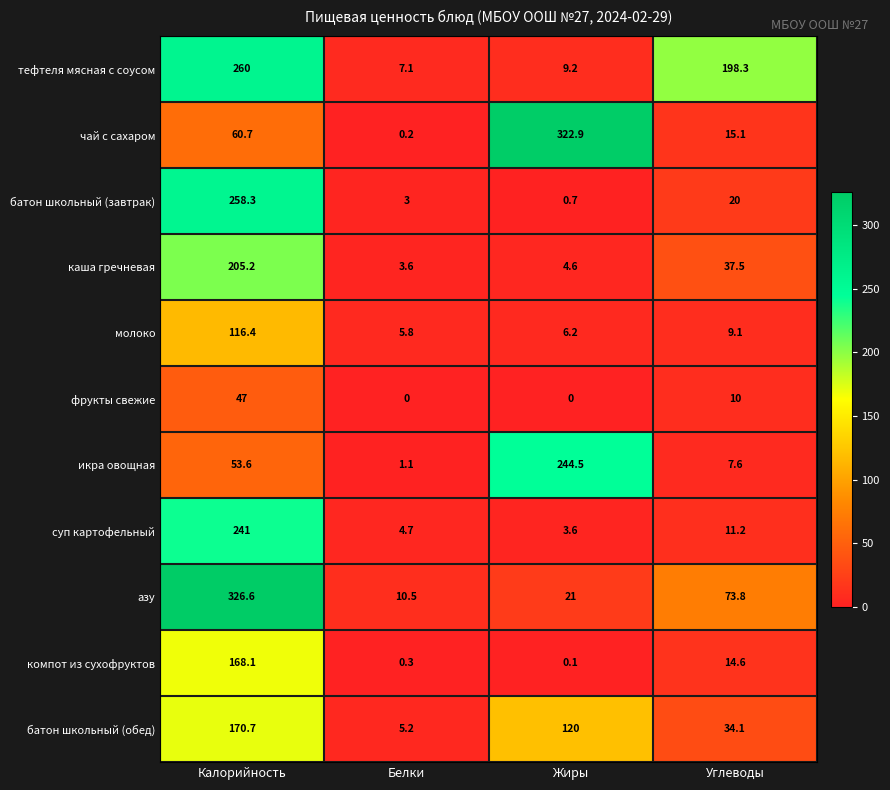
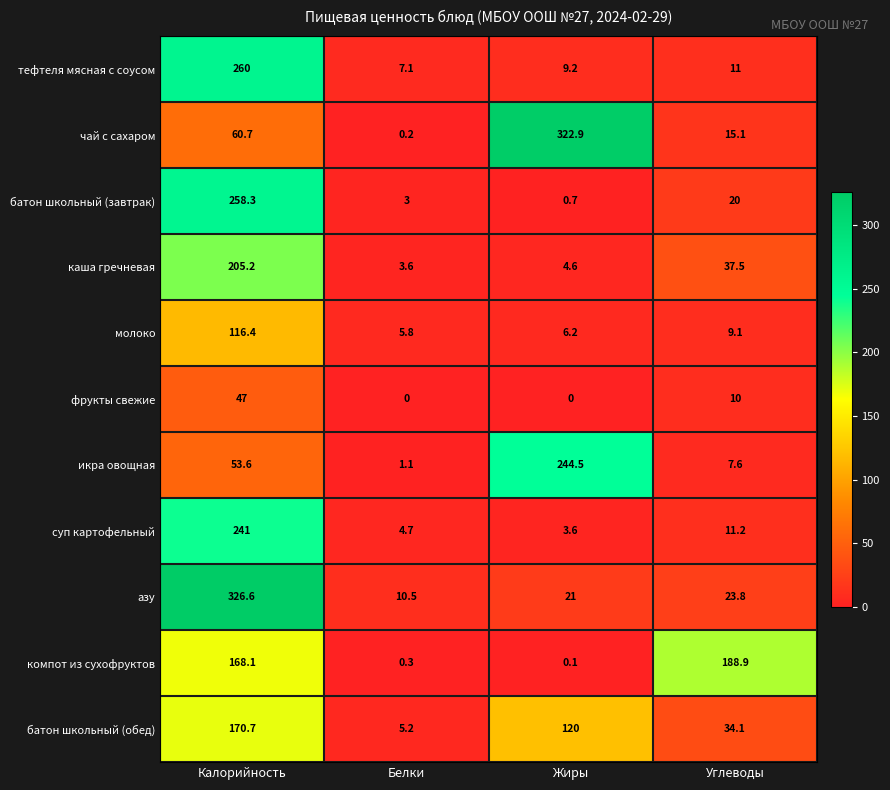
  {
    "тефтеля мясная с соусом": {
      "Калорийность": 260,
      "Белки": 7.1,
      "Жиры": 9.2,
-     "Углеводы": 198.3
+     "Углеводы": 11
    },
    "чай с сахаром": {
      "Калорийность": 60.7,
      "Белки": 0.2,
      "Жиры": 322.9,
      "Углеводы": 15.1
    },
    "батон школьный (завтрак)": {
      "Калорийность": 258.3,
      "Белки": 3,
      "Жиры": 0.7,
      "Углеводы": 20
    },
    "каша гречневая": {
      "Калорийность": 205.2,
      "Белки": 3.6,
      "Жиры": 4.6,
      "Углеводы": 37.5
    },
    "молоко": {
      "Калорийность": 116.4,
      "Белки": 5.8,
      "Жиры": 6.2,
      "Углеводы": 9.1
    },
    "фрукты свежие": {
      "Калорийность": 47,
      "Белки": 0,
      "Жиры": 0,
      "Углеводы": 10
    },
    "икра овощная": {
      "Калорийность": 53.6,
      "Белки": 1.1,
      "Жиры": 244.5,
      "Углеводы": 7.6
    },
    "суп картофельный": {
      "Калорийность": 241,
      "Белки": 4.7,
      "Жиры": 3.6,
      "Углеводы": 11.2
    },
    "азу": {
      "Калорийность": 326.6,
      "Белки": 10.5,
      "Жиры": 21,
-     "Углеводы": 73.8
+     "Углеводы": 23.8
    },
    "компот из сухофруктов": {
      "Калорийность": 168.1,
      "Белки": 0.3,
      "Жиры": 0.1,
-     "Углеводы": 14.6
+     "Углеводы": 188.9
    },
    "батон школьный (обед)": {
      "Калорийность": 170.7,
      "Белки": 5.2,
      "Жиры": 120,
      "Углеводы": 34.1
    }
  }
